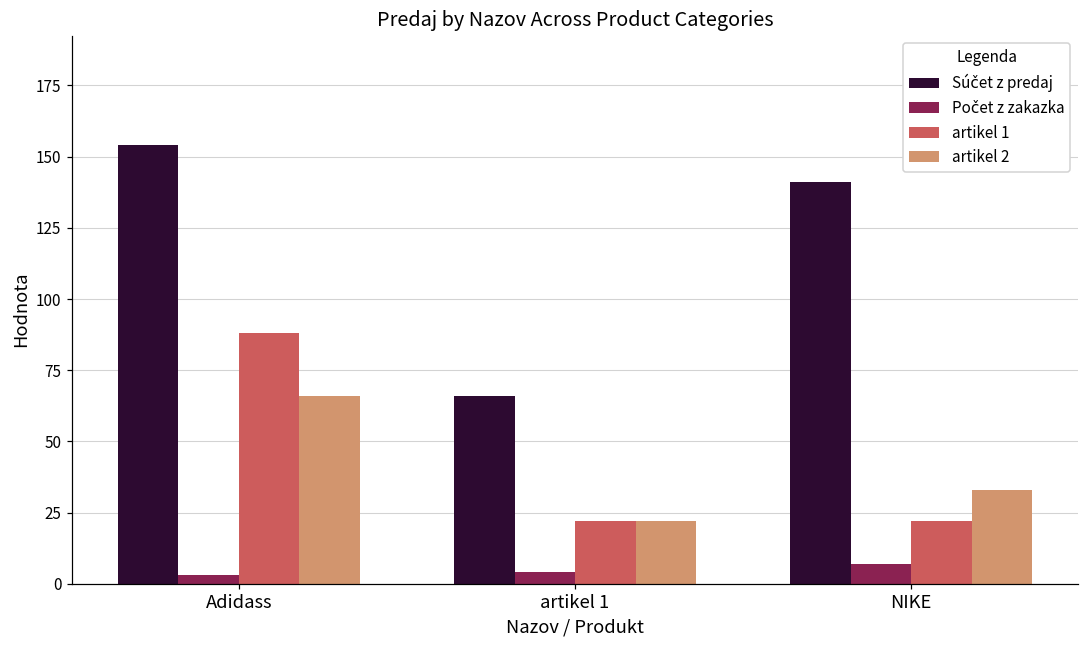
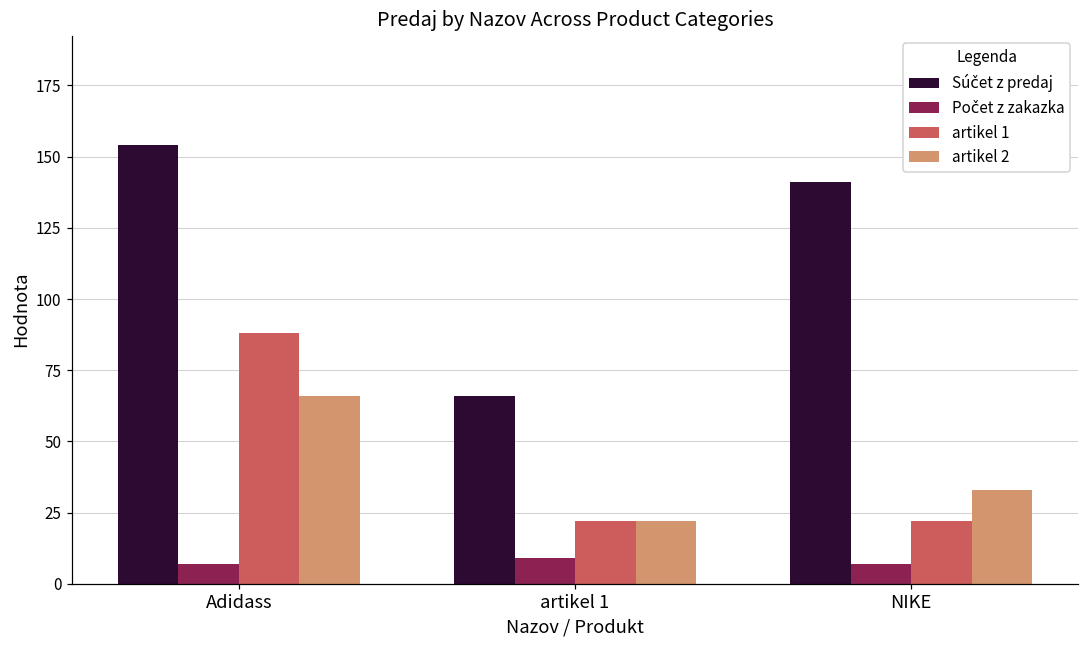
  {
    "Súčet z predaj": {
      "Adidass": 154,
      "artikel 1": 66,
      "NIKE": 141
    },
    "Počet z zakazka": {
-     "Adidass": 3,
-     "artikel 1": 4,
+     "Adidass": 7,
+     "artikel 1": 9,
      "NIKE": 7
    }
  }
